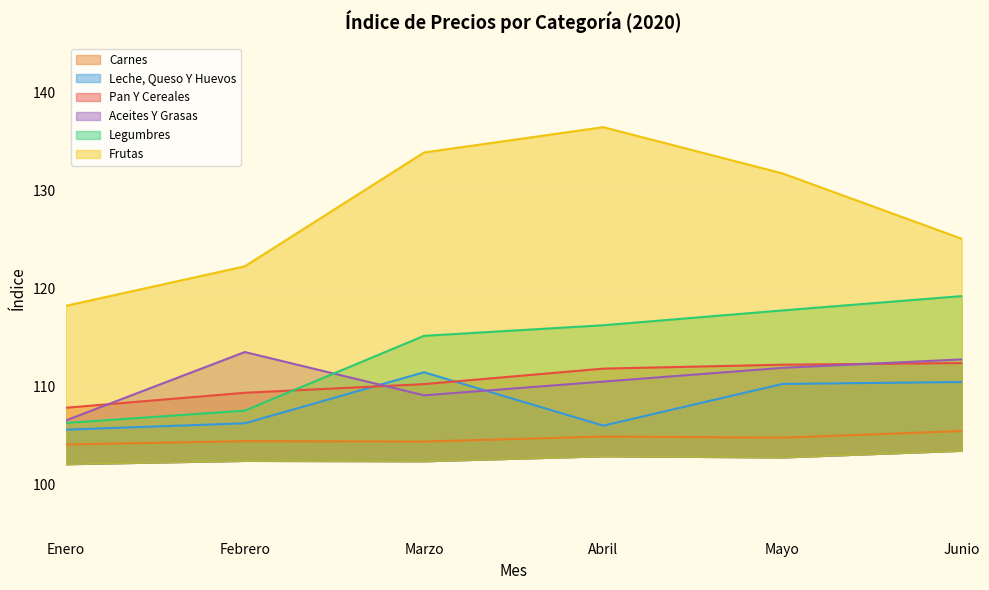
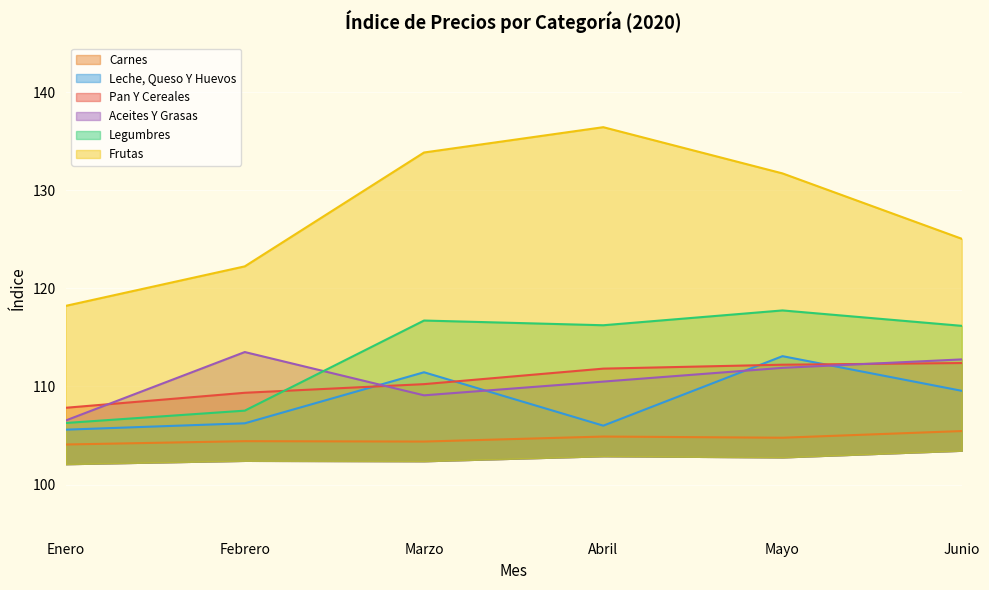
  {
    "Leche, Queso Y Huevos": {
      "Enero": 106,
      "Febrero": 106,
      "Marzo": 111,
      "Abril": 106,
-     "Mayo": 110,
-     "Junio": 110.5
+     "Mayo": 113,
+     "Junio": 109.6
    },
    "Aceites Y Grasas": {
      "Febrero": 114,
      "Marzo": 109,
      "Abril": 111,
      "Mayo": 112,
      "Junio": 113
    },
    "Legumbres": {
      "Febrero": 108,
-     "Marzo": 115,
+     "Marzo": 117,
      "Abril": 116,
      "Mayo": 118,
-     "Junio": 119
+     "Junio": 116
    }
  }
